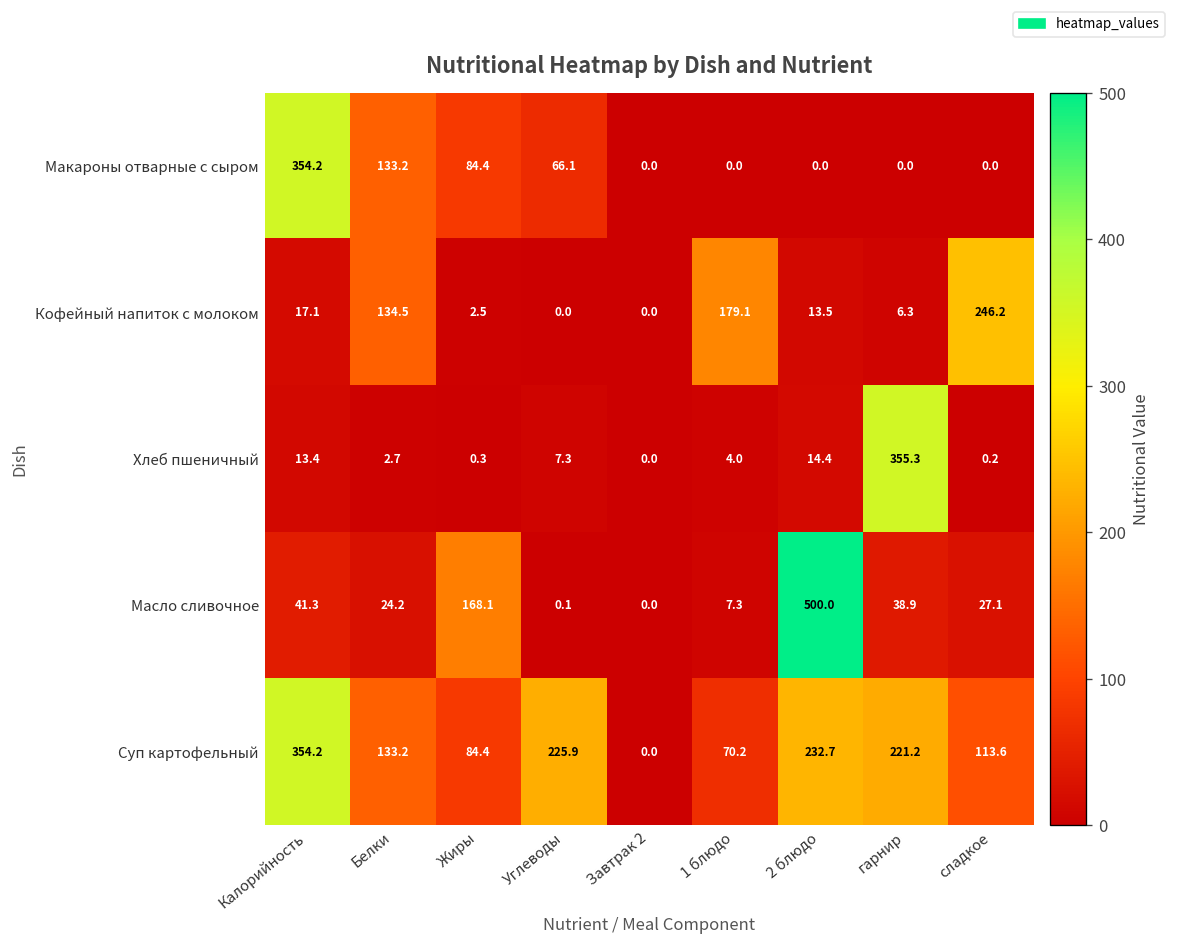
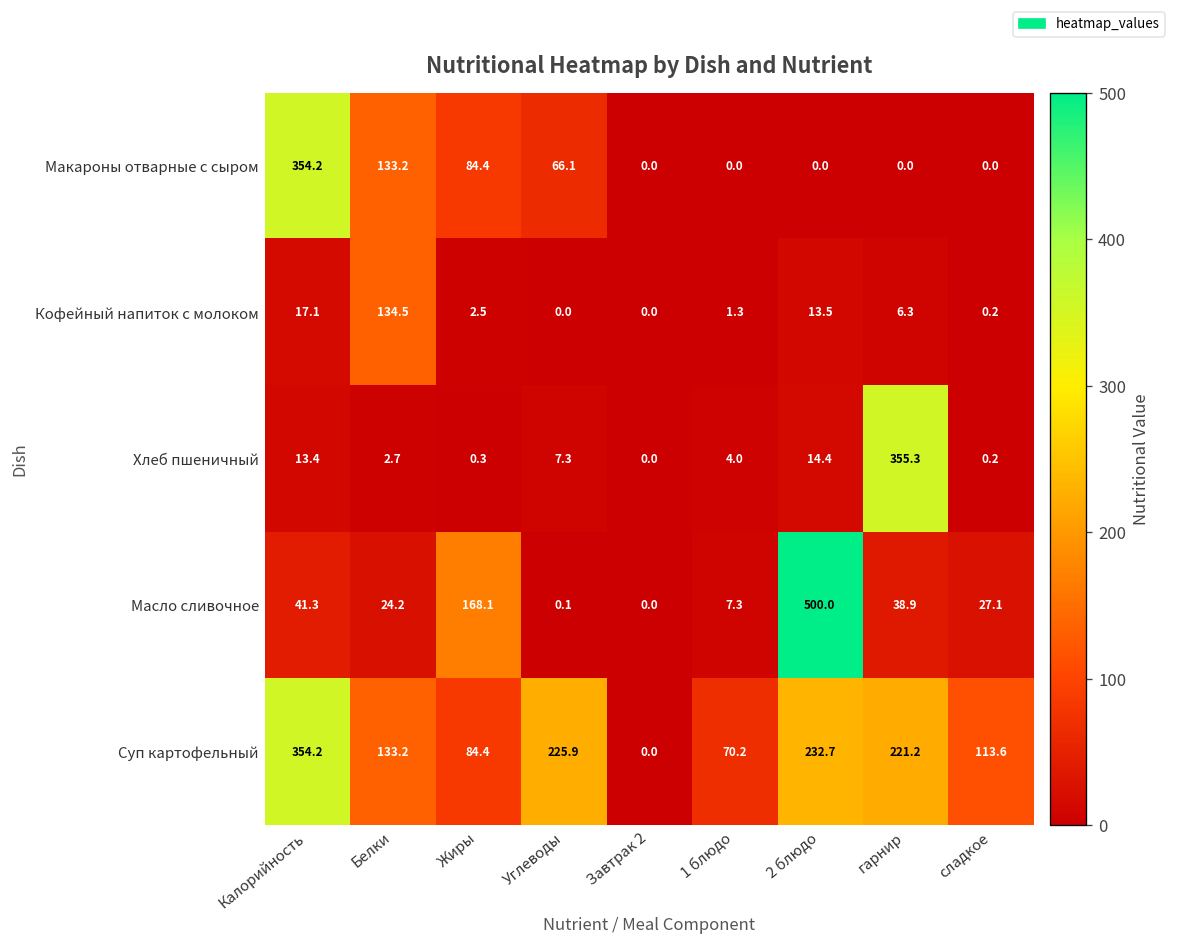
  {
    "Макароны отварные с сыром": {
      "Калорийность": 354.2,
      "Белки": 133.2,
      "Жиры": 84.4,
      "Углеводы": 66.1,
      "Завтрак 2": 0.0,
      "1 блюдо": 0.0,
      "2 блюдо": 0.0,
      "гарнир": 0.0,
      "сладкое": 0.0
    },
    "Кофейный напиток с молоком": {
      "Калорийность": 17.1,
      "Белки": 134.5,
      "Жиры": 2.5,
      "Углеводы": 0.0,
      "Завтрак 2": 0.0,
-     "1 блюдо": 179.1,
+     "1 блюдо": 1.3,
      "2 блюдо": 13.5,
      "гарнир": 6.3,
-     "сладкое": 246.2
+     "сладкое": 0.2
    },
    "Хлеб пшеничный": {
      "Калорийность": 13.4,
      "Белки": 2.7,
      "Жиры": 0.3,
      "Углеводы": 7.3,
      "Завтрак 2": 0.0,
      "1 блюдо": 4.0,
      "2 блюдо": 14.4,
      "гарнир": 355.3,
      "сладкое": 0.2
    },
    "Масло сливочное": {
      "Калорийность": 41.3,
      "Белки": 24.2,
      "Жиры": 168.1,
      "Углеводы": 0.1,
      "Завтрак 2": 0.0,
      "1 блюдо": 7.3,
      "2 блюдо": 500.0,
      "гарнир": 38.9,
      "сладкое": 27.1
    },
    "Суп картофельный": {
      "Калорийность": 354.2,
      "Белки": 133.2,
      "Жиры": 84.4,
      "Углеводы": 225.9,
      "Завтрак 2": 0.0,
      "1 блюдо": 70.2,
      "2 блюдо": 232.7,
      "гарнир": 221.2,
      "сладкое": 113.6
    }
  }
